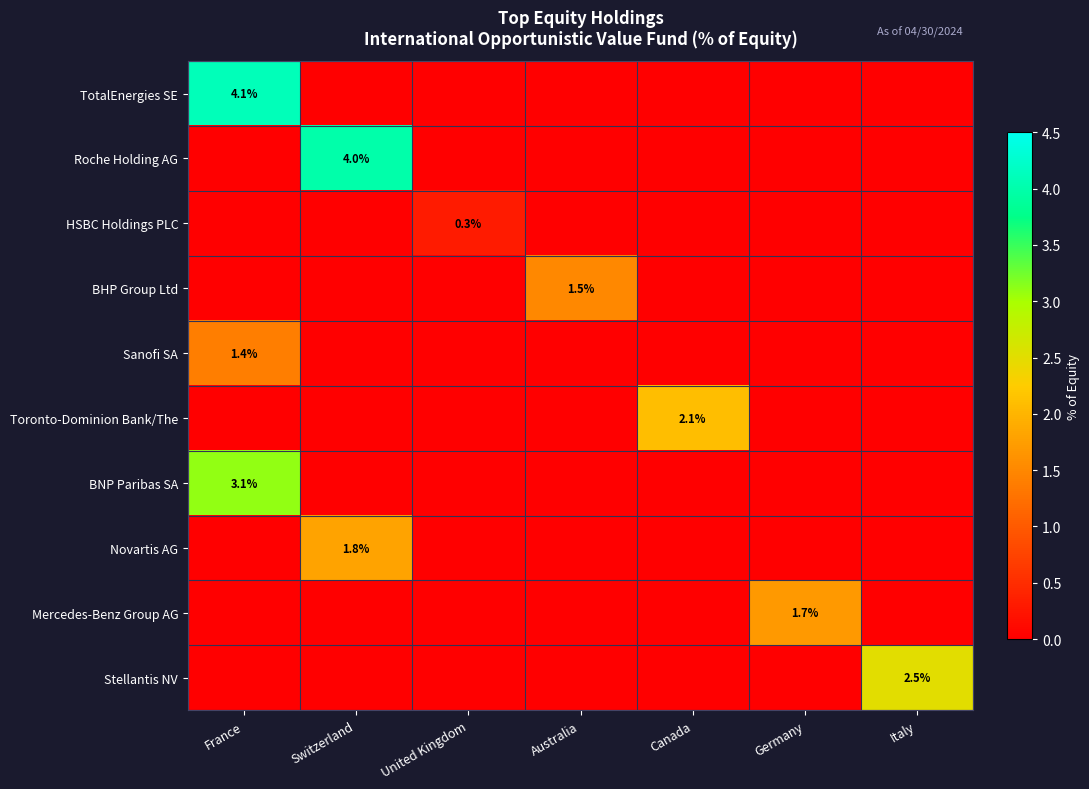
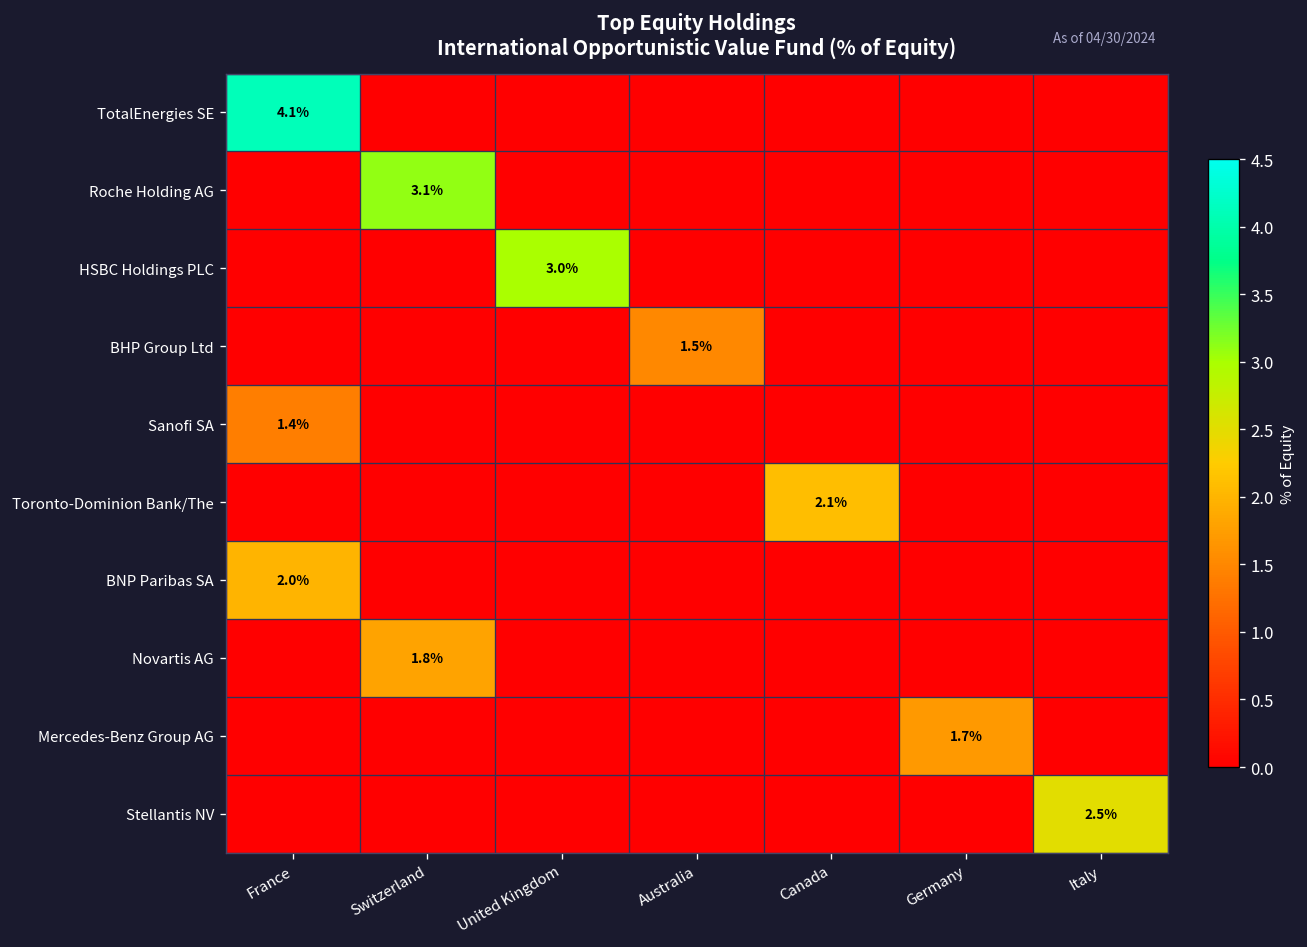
  {
    "TotalEnergies SE": {
      "France": "4.1%"
    },
    "Roche Holding AG": {
-     "Switzerland": "4.0%"
+     "Switzerland": "3.1%"
    },
    "HSBC Holdings PLC": {
-     "United Kingdom": "0.3%"
+     "United Kingdom": "3.0%"
    },
    "BHP Group Ltd": {
      "Australia": "1.5%"
    },
    "Sanofi SA": {
      "France": "1.4%"
    },
    "Toronto-Dominion Bank/The": {
      "Canada": "2.1%"
    },
    "BNP Paribas SA": {
-     "France": "3.1%"
+     "France": "2.0%"
    },
    "Novartis AG": {
      "Switzerland": "1.8%"
    },
    "Mercedes-Benz Group AG": {
      "Germany": "1.7%"
    },
    "Stellantis NV": {
      "Italy": "2.5%"
    }
  }
